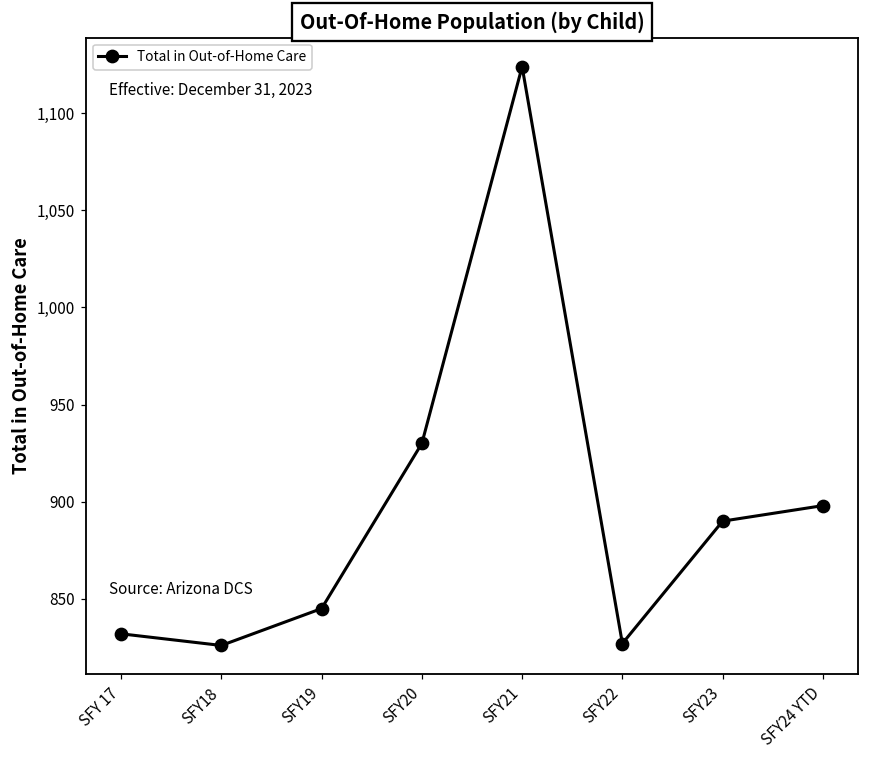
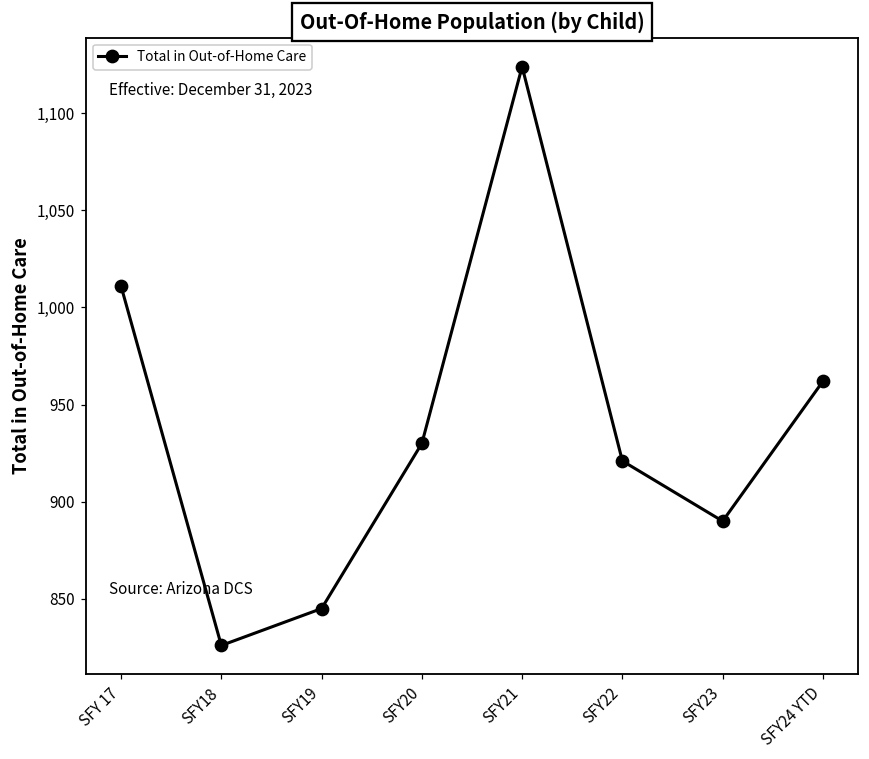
  {
-   "SFY 17": "832",
+   "SFY 17": "1,011",
    "SFY18": "826",
    "SFY19": "845",
    "SFY20": "930",
    "SFY21": "1,124",
-   "SFY22": "827",
+   "SFY22": "921",
    "SFY23": "890",
-   "SFY24 YTD": "898"
+   "SFY24 YTD": "962"
  }
